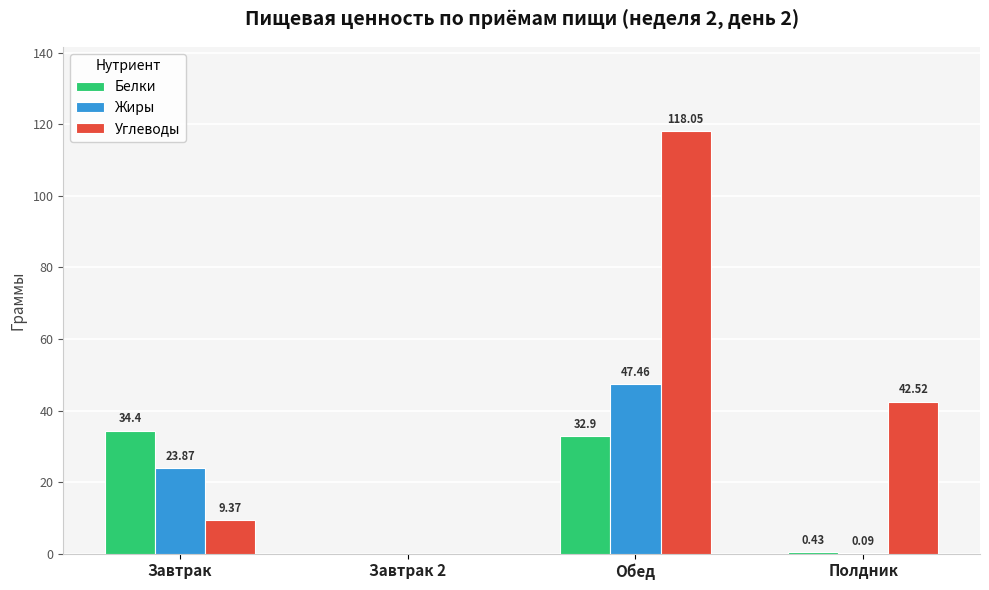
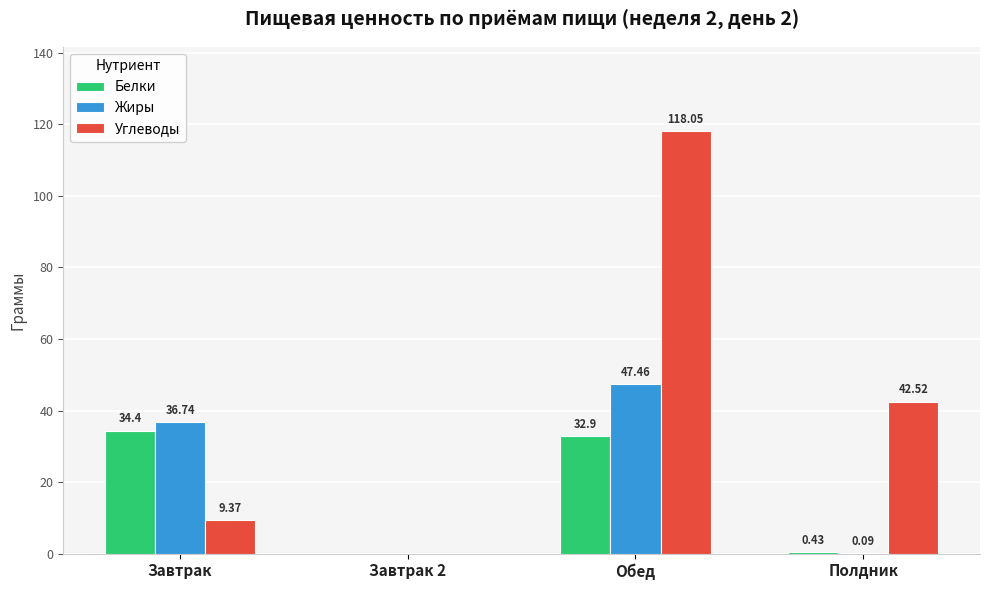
  {
    "Белки": {
      "Завтрак": 34.4,
      "Обед": 32.9,
      "Полдник": 0.43
    },
    "Жиры": {
-     "Завтрак": 23.87,
+     "Завтрак": 36.74,
      "Обед": 47.46,
      "Полдник": 0.09
    },
    "Углеводы": {
      "Завтрак": 9.37,
      "Обед": 118.05,
      "Полдник": 42.52
    }
  }
